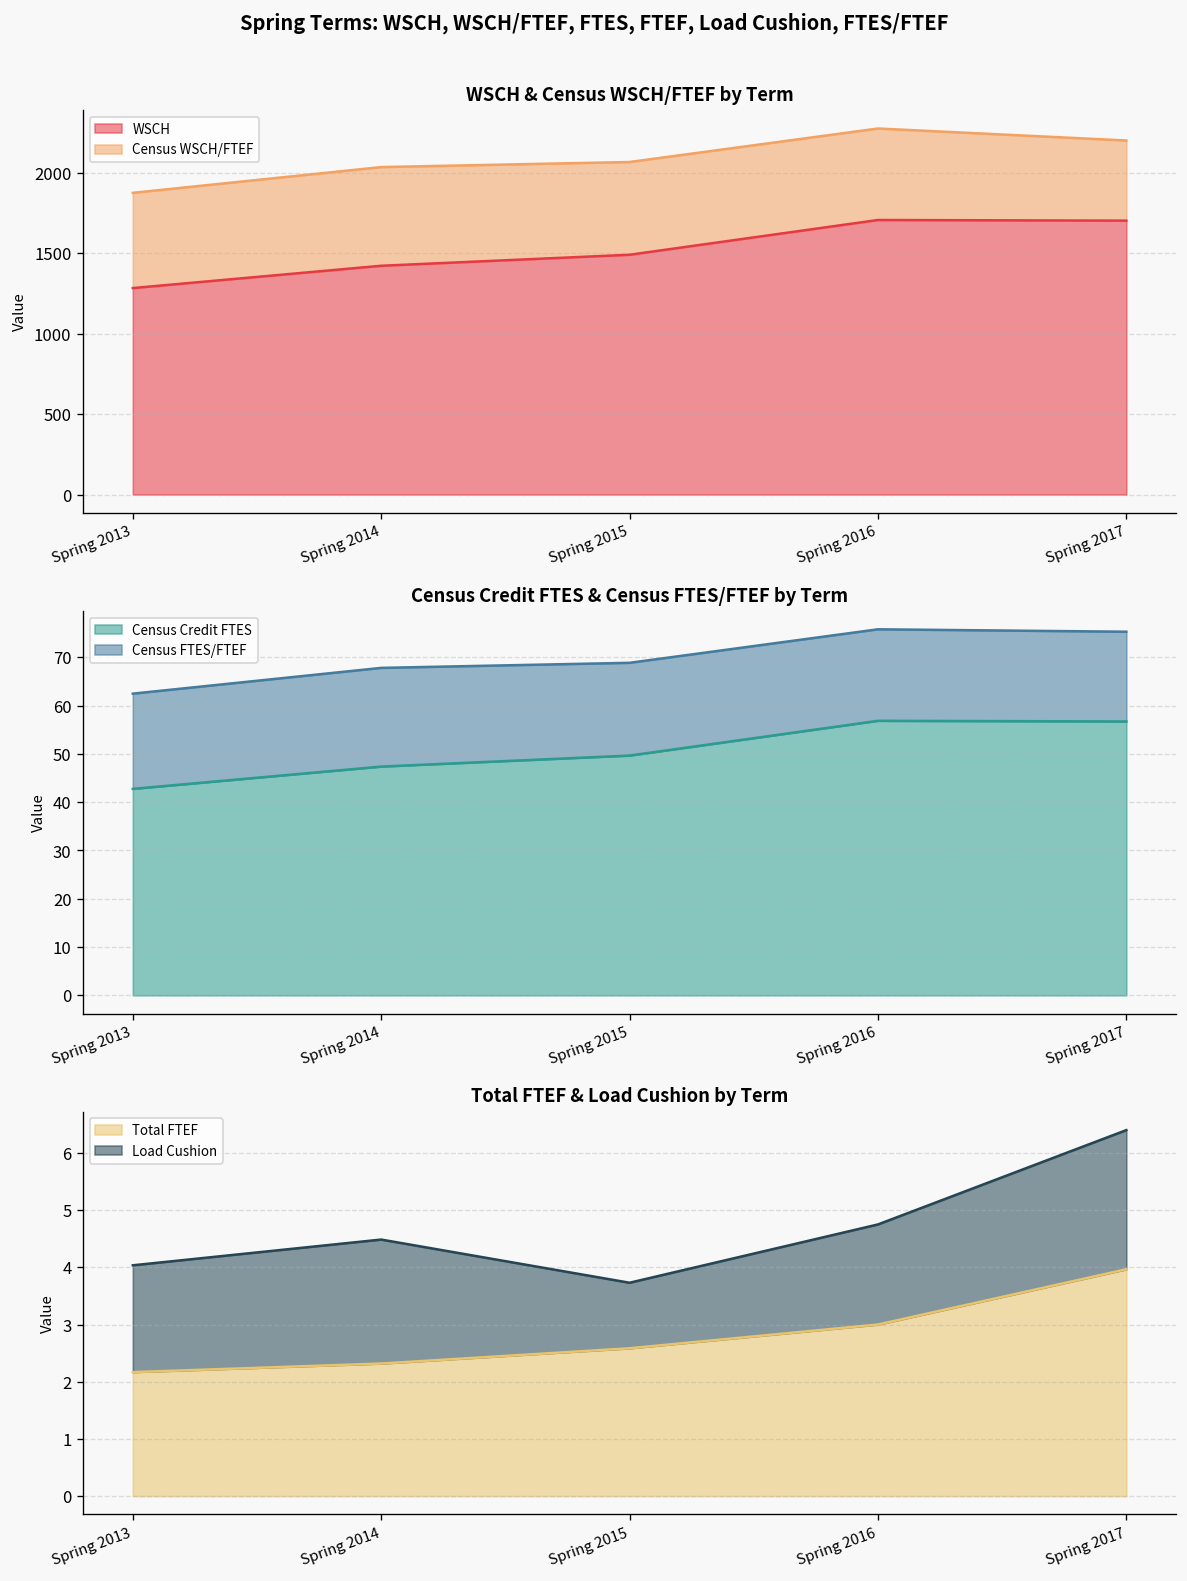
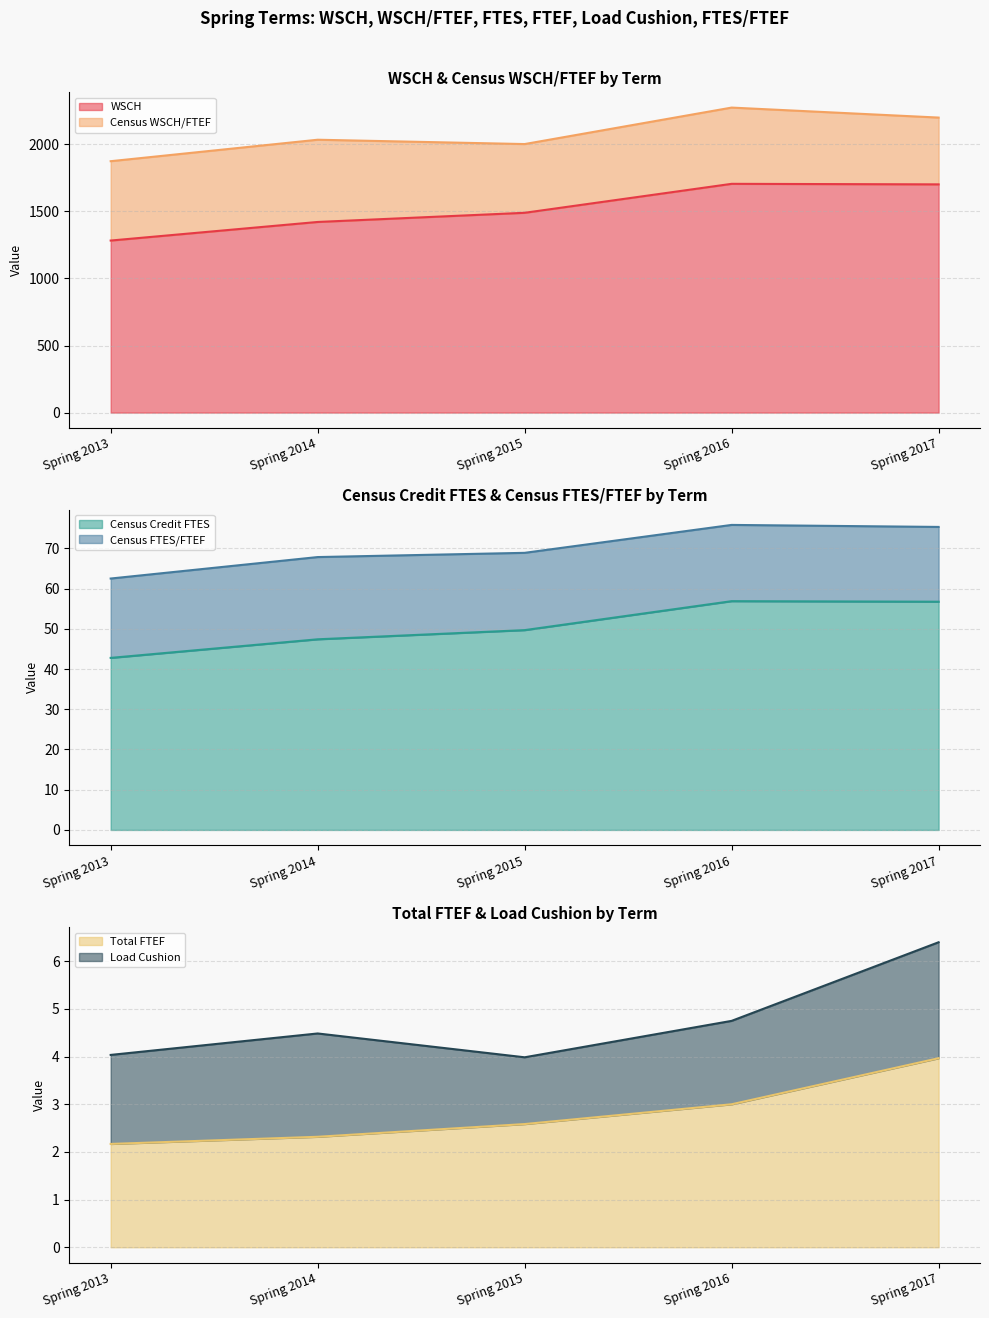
  {
    "WSCH & Census WSCH/FTEF by Term": {
      "WSCH": {
        "Spring 2013": 1280,
        "Spring 2014": 1420,
        "Spring 2015": 1490,
        "Spring 2016": 1710,
        "Spring 2017": 1700
      },
      "Census WSCH/FTEF": {
        "Spring 2013": 590,
        "Spring 2014": 610,
-       "Spring 2015": 580,
+       "Spring 2015": 510,
        "Spring 2016": 570,
        "Spring 2017": 500
      }
    },
    "Total FTEF & Load Cushion by Term": {
      "Total FTEF": {
        "Spring 2013": 2.2,
        "Spring 2014": 2.3,
        "Spring 2015": 2.6,
        "Spring 2016": 3.0,
        "Spring 2017": 4.0
      },
      "Load Cushion": {
        "Spring 2013": 1.9,
        "Spring 2014": 2.2,
-       "Spring 2015": 1.1,
+       "Spring 2015": 1.4,
        "Spring 2016": 1.8,
        "Spring 2017": 2.4
      }
    }
  }
